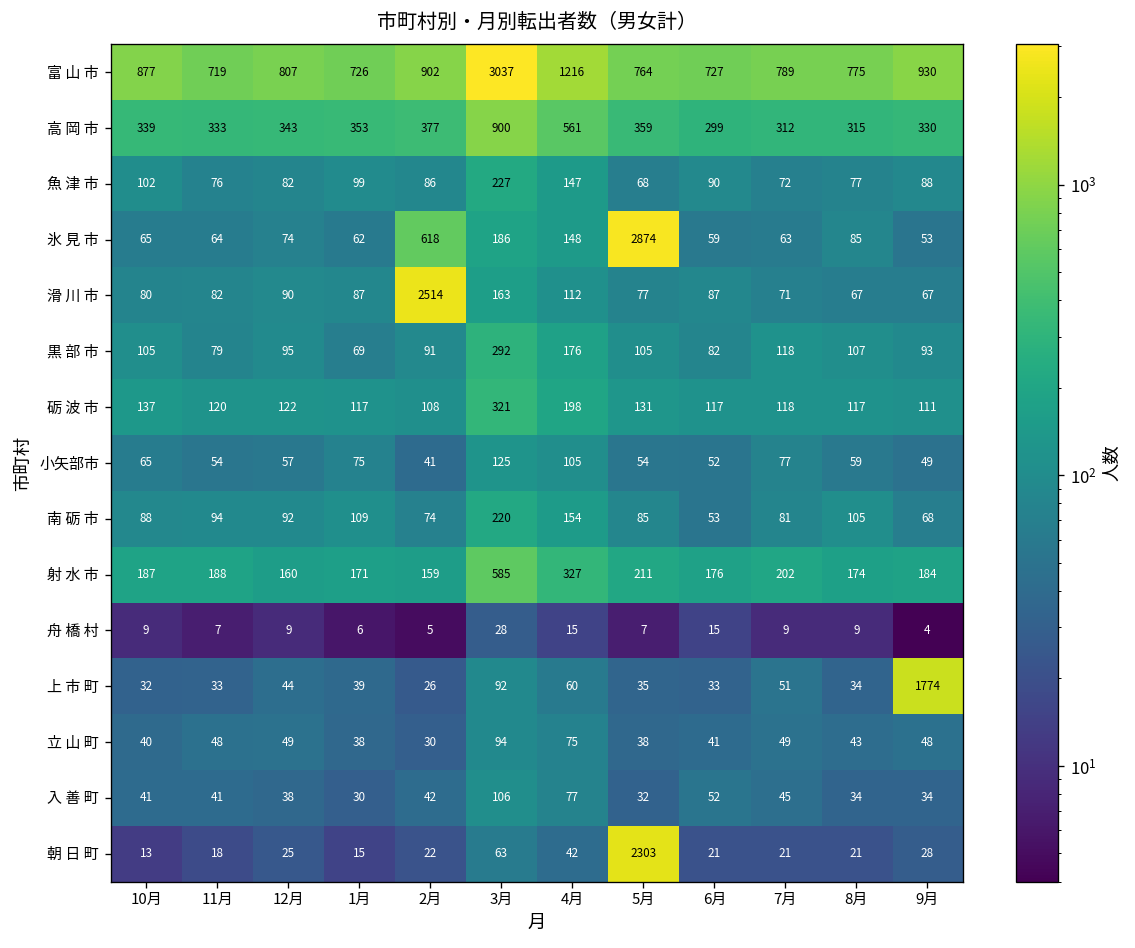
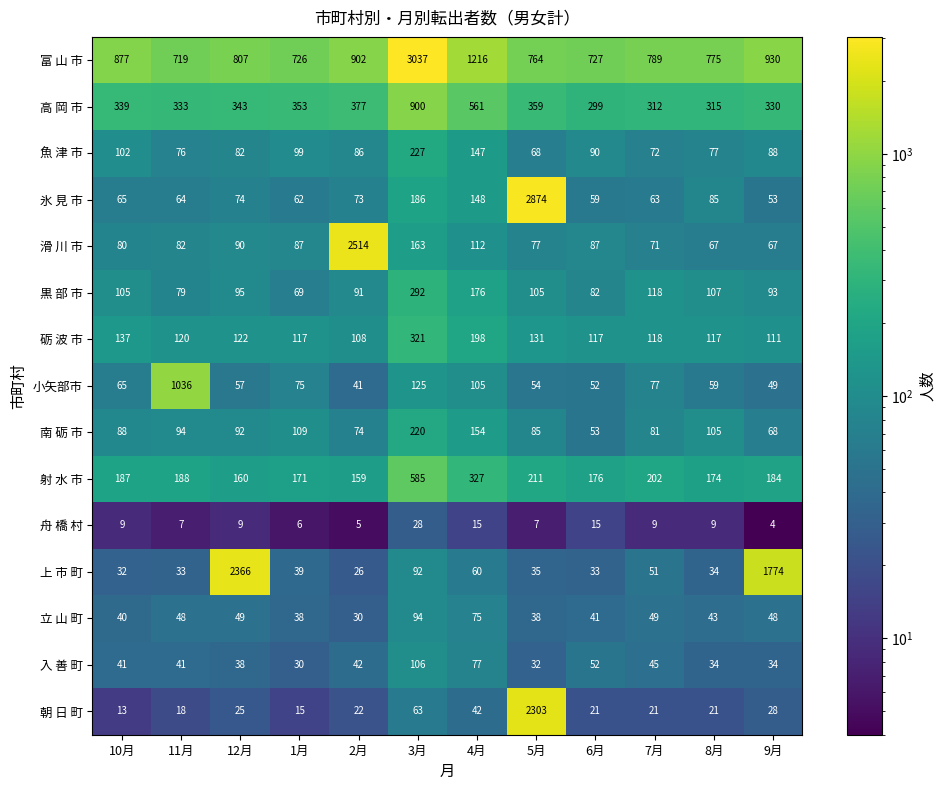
  {
    "富 山 市": {
      "10月": 877,
      "11月": 719,
      "12月": 807,
      "1月": 726,
      "2月": 902,
      "3月": 3037,
      "4月": 1216,
      "5月": 764,
      "6月": 727,
      "7月": 789,
      "8月": 775,
      "9月": 930
    },
    "高 岡 市": {
      "10月": 339,
      "11月": 333,
      "12月": 343,
      "1月": 353,
      "2月": 377,
      "3月": 900,
      "4月": 561,
      "5月": 359,
      "6月": 299,
      "7月": 312,
      "8月": 315,
      "9月": 330
    },
    "魚 津 市": {
      "10月": 102,
      "11月": 76,
      "12月": 82,
      "1月": 99,
      "2月": 86,
      "3月": 227,
      "4月": 147,
      "5月": 68,
      "6月": 90,
      "7月": 72,
      "8月": 77,
      "9月": 88
    },
    "氷 見 市": {
      "10月": 65,
      "11月": 64,
      "12月": 74,
      "1月": 62,
-     "2月": 618,
+     "2月": 73,
      "3月": 186,
      "4月": 148,
      "5月": 2874,
      "6月": 59,
      "7月": 63,
      "8月": 85,
      "9月": 53
    },
    "滑 川 市": {
      "10月": 80,
      "11月": 82,
      "12月": 90,
      "1月": 87,
      "2月": 2514,
      "3月": 163,
      "4月": 112,
      "5月": 77,
      "6月": 87,
      "7月": 71,
      "8月": 67,
      "9月": 67
    },
    "黒 部 市": {
      "10月": 105,
      "11月": 79,
      "12月": 95,
      "1月": 69,
      "2月": 91,
      "3月": 292,
      "4月": 176,
      "5月": 105,
      "6月": 82,
      "7月": 118,
      "8月": 107,
      "9月": 93
    },
    "砺 波 市": {
      "10月": 137,
      "11月": 120,
      "12月": 122,
      "1月": 117,
      "2月": 108,
      "3月": 321,
      "4月": 198,
      "5月": 131,
      "6月": 117,
      "7月": 118,
      "8月": 117,
      "9月": 111
    },
    "小矢部市": {
      "10月": 65,
-     "11月": 54,
+     "11月": 1036,
      "12月": 57,
      "1月": 75,
      "2月": 41,
      "3月": 125,
      "4月": 105,
      "5月": 54,
      "6月": 52,
      "7月": 77,
      "8月": 59,
      "9月": 49
    },
    "南 砺 市": {
      "10月": 88,
      "11月": 94,
      "12月": 92,
      "1月": 109,
      "2月": 74,
      "3月": 220,
      "4月": 154,
      "5月": 85,
      "6月": 53,
      "7月": 81,
      "8月": 105,
      "9月": 68
    },
    "射 水 市": {
      "10月": 187,
      "11月": 188,
      "12月": 160,
      "1月": 171,
      "2月": 159,
      "3月": 585,
      "4月": 327,
      "5月": 211,
      "6月": 176,
      "7月": 202,
      "8月": 174,
      "9月": 184
    },
    "舟 橋 村": {
      "10月": 9,
      "11月": 7,
      "12月": 9,
      "1月": 6,
      "2月": 5,
      "3月": 28,
      "4月": 15,
      "5月": 7,
      "6月": 15,
      "7月": 9,
      "8月": 9,
      "9月": 4
    },
    "上 市 町": {
      "10月": 32,
      "11月": 33,
-     "12月": 44,
+     "12月": 2366,
      "1月": 39,
      "2月": 26,
      "3月": 92,
      "4月": 60,
      "5月": 35,
      "6月": 33,
      "7月": 51,
      "8月": 34,
      "9月": 1774
    },
    "立 山 町": {
      "10月": 40,
      "11月": 48,
      "12月": 49,
      "1月": 38,
      "2月": 30,
      "3月": 94,
      "4月": 75,
      "5月": 38,
      "6月": 41,
      "7月": 49,
      "8月": 43,
      "9月": 48
    },
    "入 善 町": {
      "10月": 41,
      "11月": 41,
      "12月": 38,
      "1月": 30,
      "2月": 42,
      "3月": 106,
      "4月": 77,
      "5月": 32,
      "6月": 52,
      "7月": 45,
      "8月": 34,
      "9月": 34
    },
    "朝 日 町": {
      "10月": 13,
      "11月": 18,
      "12月": 25,
      "1月": 15,
      "2月": 22,
      "3月": 63,
      "4月": 42,
      "5月": 2303,
      "6月": 21,
      "7月": 21,
      "8月": 21,
      "9月": 28
    }
  }
